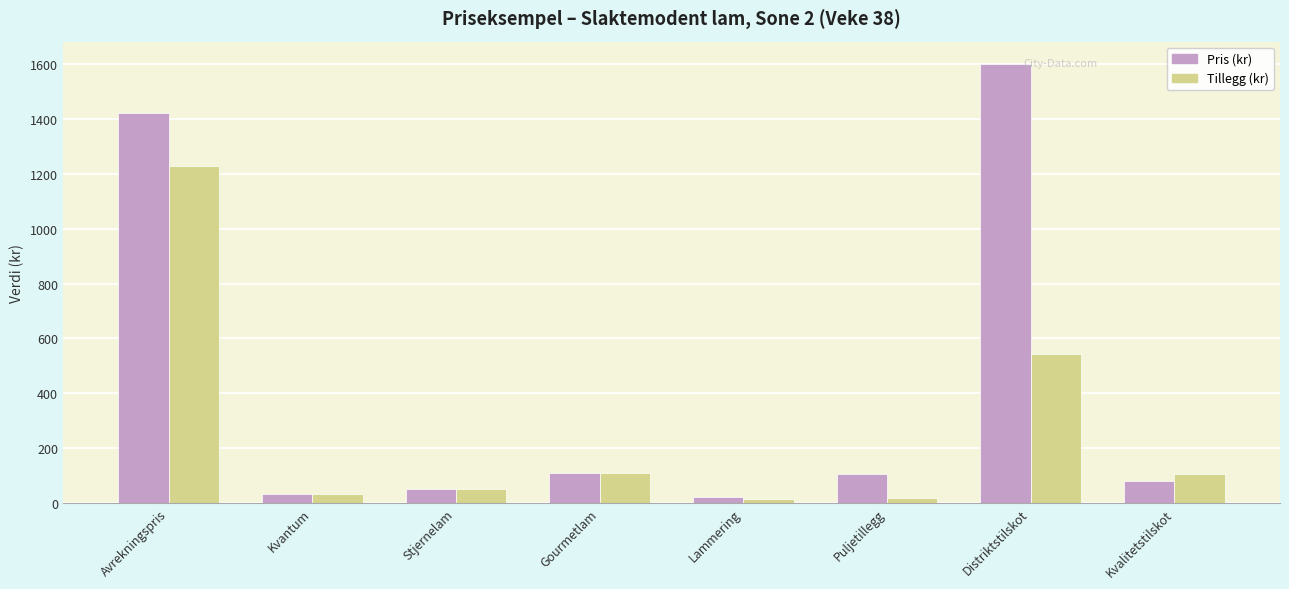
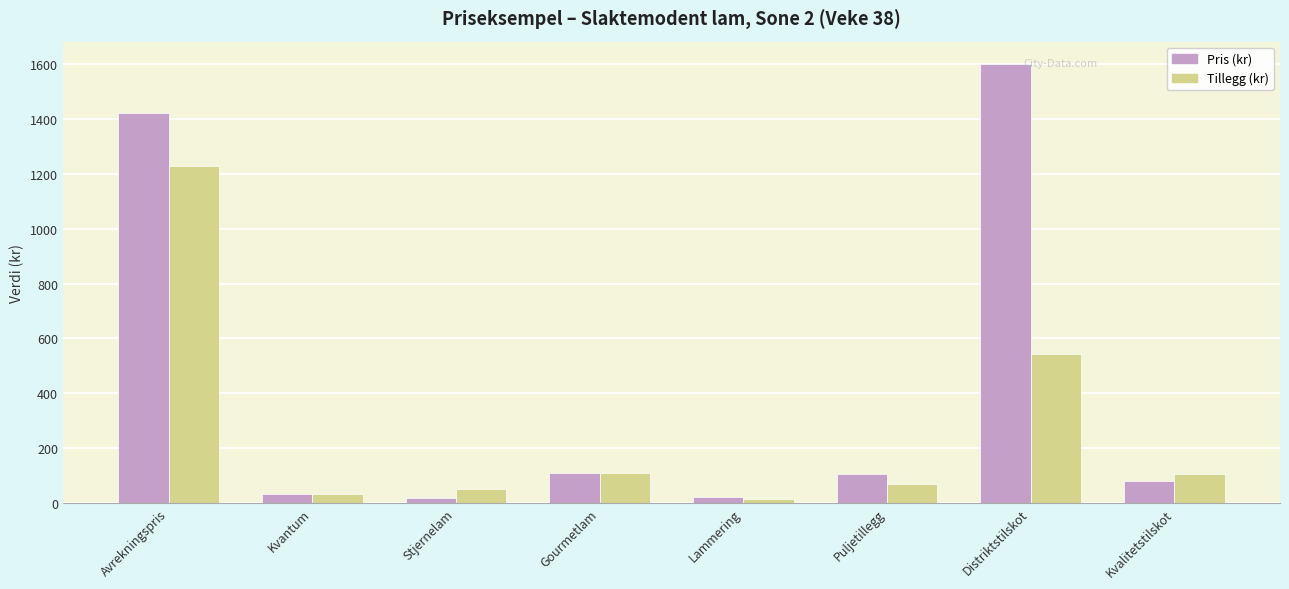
  {
    "Pris (kr)": {
      "Avrekningspris": 1420,
      "Kvantum": 30,
-     "Stjernelam": 50,
+     "Stjernelam": 20,
      "Gourmetlam": 110,
      "Lammering": 20,
      "Puljetillegg": 110,
      "Distriktstilskot": 1600,
      "Kvalitetstilskot": 80
    },
    "Tillegg (kr)": {
      "Avrekningspris": 1230,
      "Kvantum": 30,
      "Stjernelam": 50,
      "Gourmetlam": 110,
      "Lammering": 20,
-     "Puljetillegg": 20,
+     "Puljetillegg": 70,
      "Distriktstilskot": 550,
      "Kvalitetstilskot": 110
    }
  }
